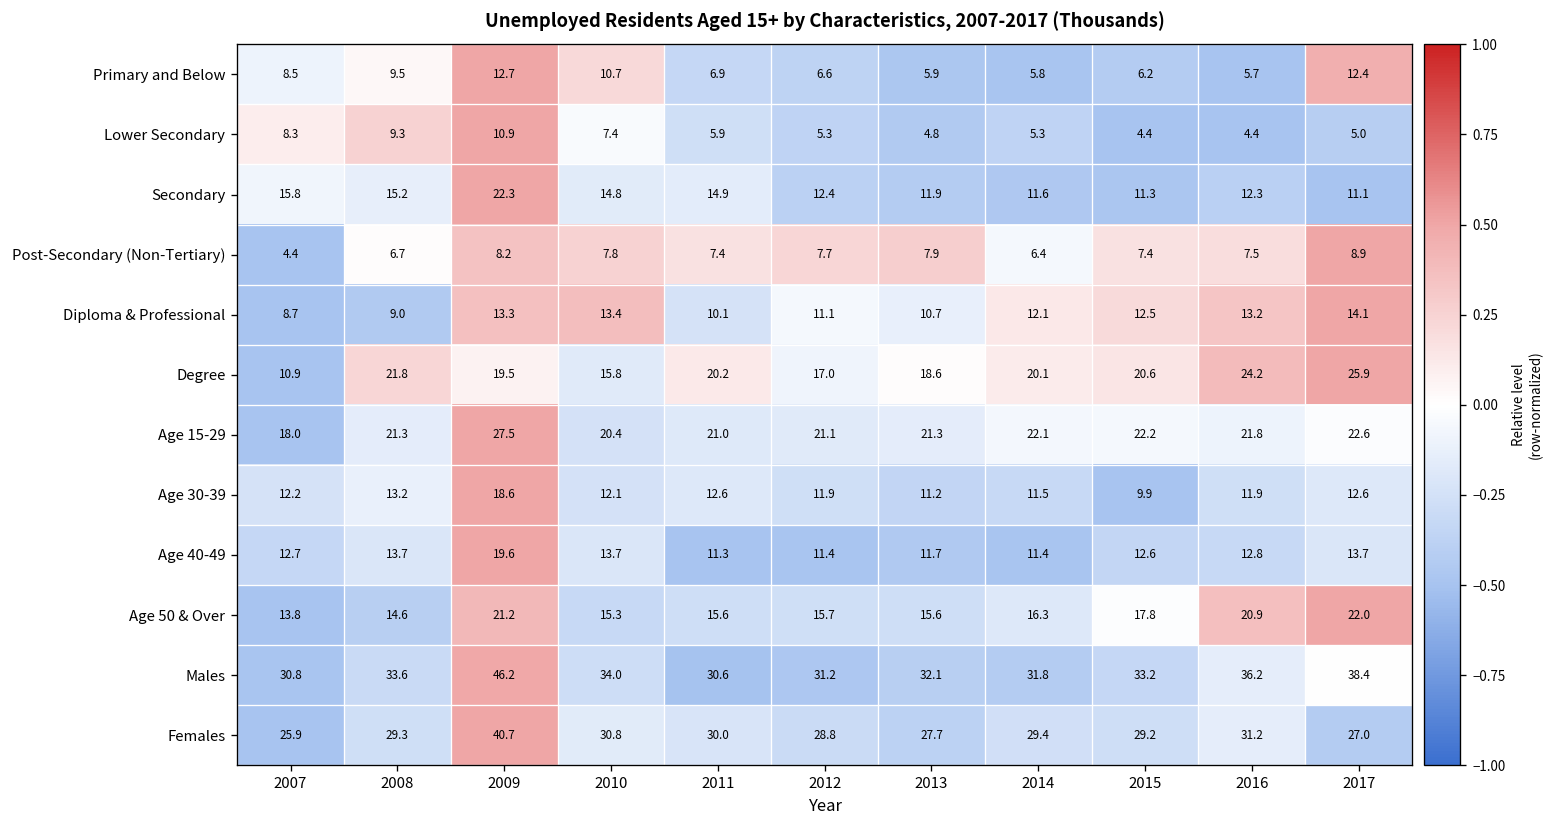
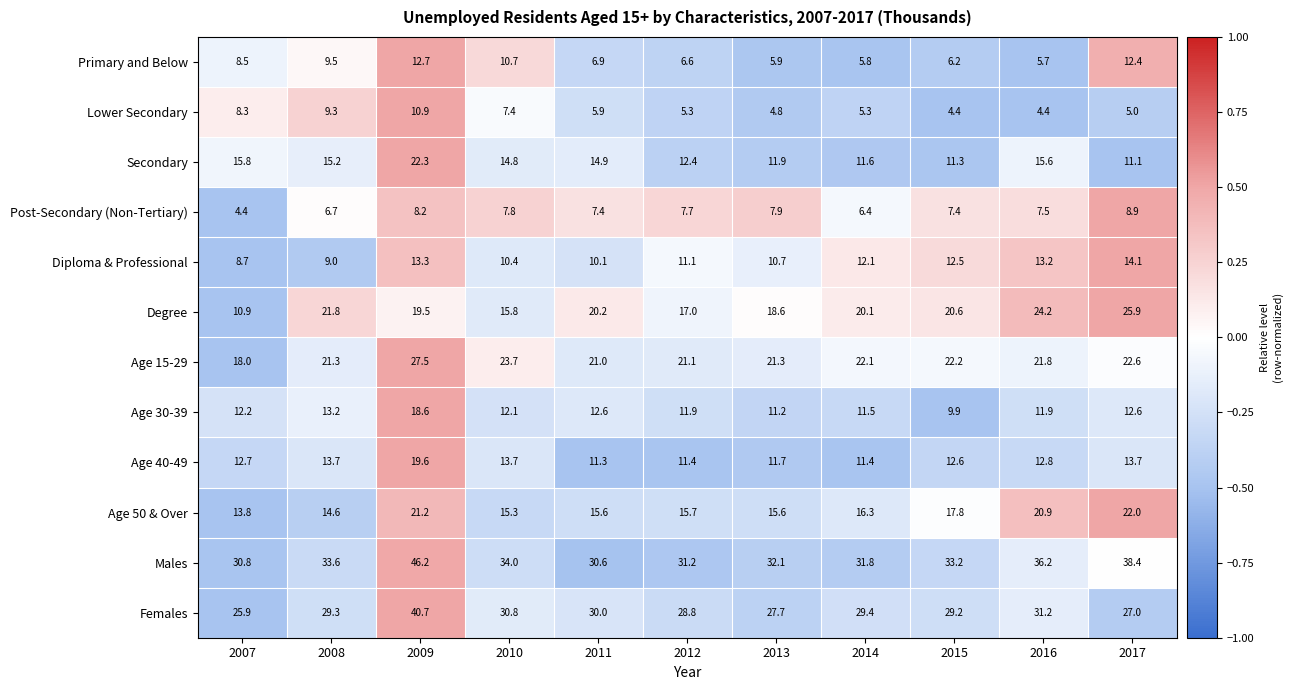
  {
    "Primary and Below": {
      "2007": 8.5,
      "2008": 9.5,
      "2009": 12.7,
      "2010": 10.7,
      "2011": 6.9,
      "2012": 6.6,
      "2013": 5.9,
      "2014": 5.8,
      "2015": 6.2,
      "2016": 5.7,
      "2017": 12.4
    },
    "Lower Secondary": {
      "2007": 8.3,
      "2008": 9.3,
      "2009": 10.9,
      "2010": 7.4,
      "2011": 5.9,
      "2012": 5.3,
      "2013": 4.8,
      "2014": 5.3,
      "2015": 4.4,
      "2016": 4.4,
      "2017": 5.0
    },
    "Secondary": {
      "2007": 15.8,
      "2008": 15.2,
      "2009": 22.3,
      "2010": 14.8,
      "2011": 14.9,
      "2012": 12.4,
      "2013": 11.9,
      "2014": 11.6,
      "2015": 11.3,
-     "2016": 12.3,
+     "2016": 15.6,
      "2017": 11.1
    },
    "Post-Secondary (Non-Tertiary)": {
      "2007": 4.4,
      "2008": 6.7,
      "2009": 8.2,
      "2010": 7.8,
      "2011": 7.4,
      "2012": 7.7,
      "2013": 7.9,
      "2014": 6.4,
      "2015": 7.4,
      "2016": 7.5,
      "2017": 8.9
    },
    "Diploma & Professional": {
      "2007": 8.7,
      "2008": 9.0,
      "2009": 13.3,
-     "2010": 13.4,
+     "2010": 10.4,
      "2011": 10.1,
      "2012": 11.1,
      "2013": 10.7,
      "2014": 12.1,
      "2015": 12.5,
      "2016": 13.2,
      "2017": 14.1
    },
    "Degree": {
      "2007": 10.9,
      "2008": 21.8,
      "2009": 19.5,
      "2010": 15.8,
      "2011": 20.2,
      "2012": 17.0,
      "2013": 18.6,
      "2014": 20.1,
      "2015": 20.6,
      "2016": 24.2,
      "2017": 25.9
    },
    "Age 15-29": {
      "2007": 18.0,
      "2008": 21.3,
      "2009": 27.5,
-     "2010": 20.4,
+     "2010": 23.7,
      "2011": 21.0,
      "2012": 21.1,
      "2013": 21.3,
      "2014": 22.1,
      "2015": 22.2,
      "2016": 21.8,
      "2017": 22.6
    },
    "Age 30-39": {
      "2007": 12.2,
      "2008": 13.2,
      "2009": 18.6,
      "2010": 12.1,
      "2011": 12.6,
      "2012": 11.9,
      "2013": 11.2,
      "2014": 11.5,
      "2015": 9.9,
      "2016": 11.9,
      "2017": 12.6
    },
    "Age 40-49": {
      "2007": 12.7,
      "2008": 13.7,
      "2009": 19.6,
      "2010": 13.7,
      "2011": 11.3,
      "2012": 11.4,
      "2013": 11.7,
      "2014": 11.4,
      "2015": 12.6,
      "2016": 12.8,
      "2017": 13.7
    },
    "Age 50 & Over": {
      "2007": 13.8,
      "2008": 14.6,
      "2009": 21.2,
      "2010": 15.3,
      "2011": 15.6,
      "2012": 15.7,
      "2013": 15.6,
      "2014": 16.3,
      "2015": 17.8,
      "2016": 20.9,
      "2017": 22.0
    },
    "Males": {
      "2007": 30.8,
      "2008": 33.6,
      "2009": 46.2,
      "2010": 34.0,
      "2011": 30.6,
      "2012": 31.2,
      "2013": 32.1,
      "2014": 31.8,
      "2015": 33.2,
      "2016": 36.2,
      "2017": 38.4
    },
    "Females": {
      "2007": 25.9,
      "2008": 29.3,
      "2009": 40.7,
      "2010": 30.8,
      "2011": 30.0,
      "2012": 28.8,
      "2013": 27.7,
      "2014": 29.4,
      "2015": 29.2,
      "2016": 31.2,
      "2017": 27.0
    }
  }
